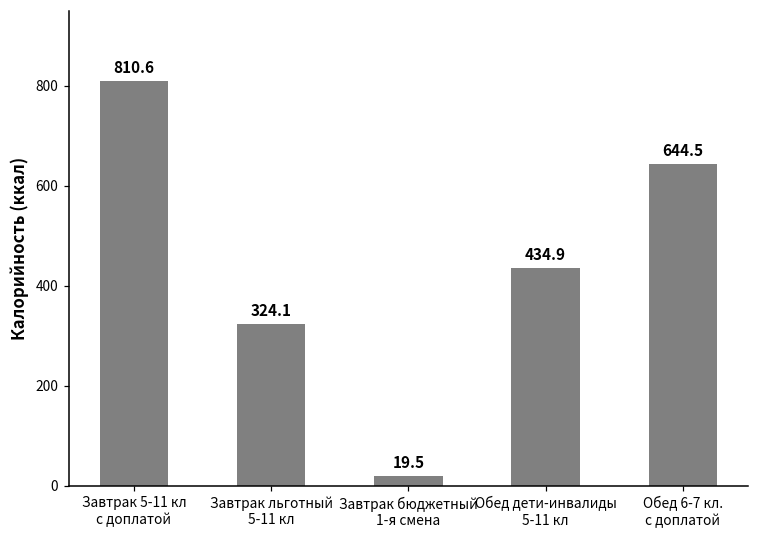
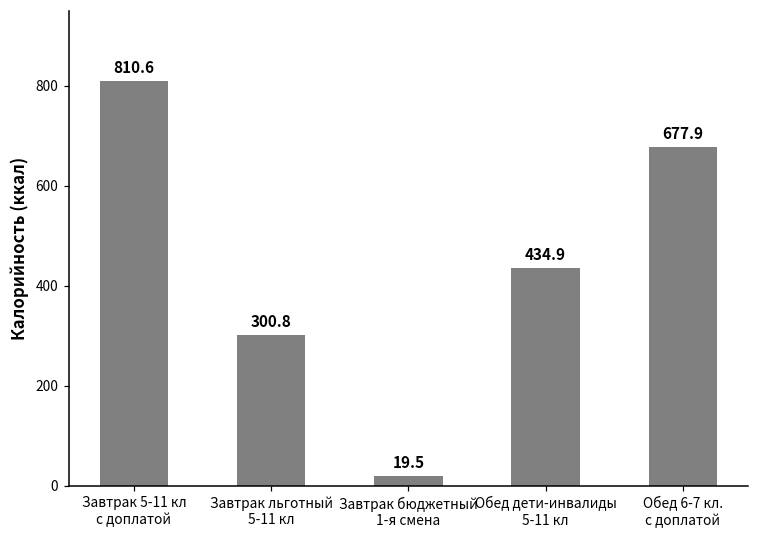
  {
    "Завтрак 5-11 кл с доплатой": 810.6,
-   "Завтрак льготный 5-11 кл": 324.1,
+   "Завтрак льготный 5-11 кл": 300.8,
    "Завтрак бюджетный 1-я смена": 19.5,
    "Обед дети-инвалиды 5-11 кл": 434.9,
-   "Обед 6-7 кл. с доплатой": 644.5
+   "Обед 6-7 кл. с доплатой": 677.9
  }
